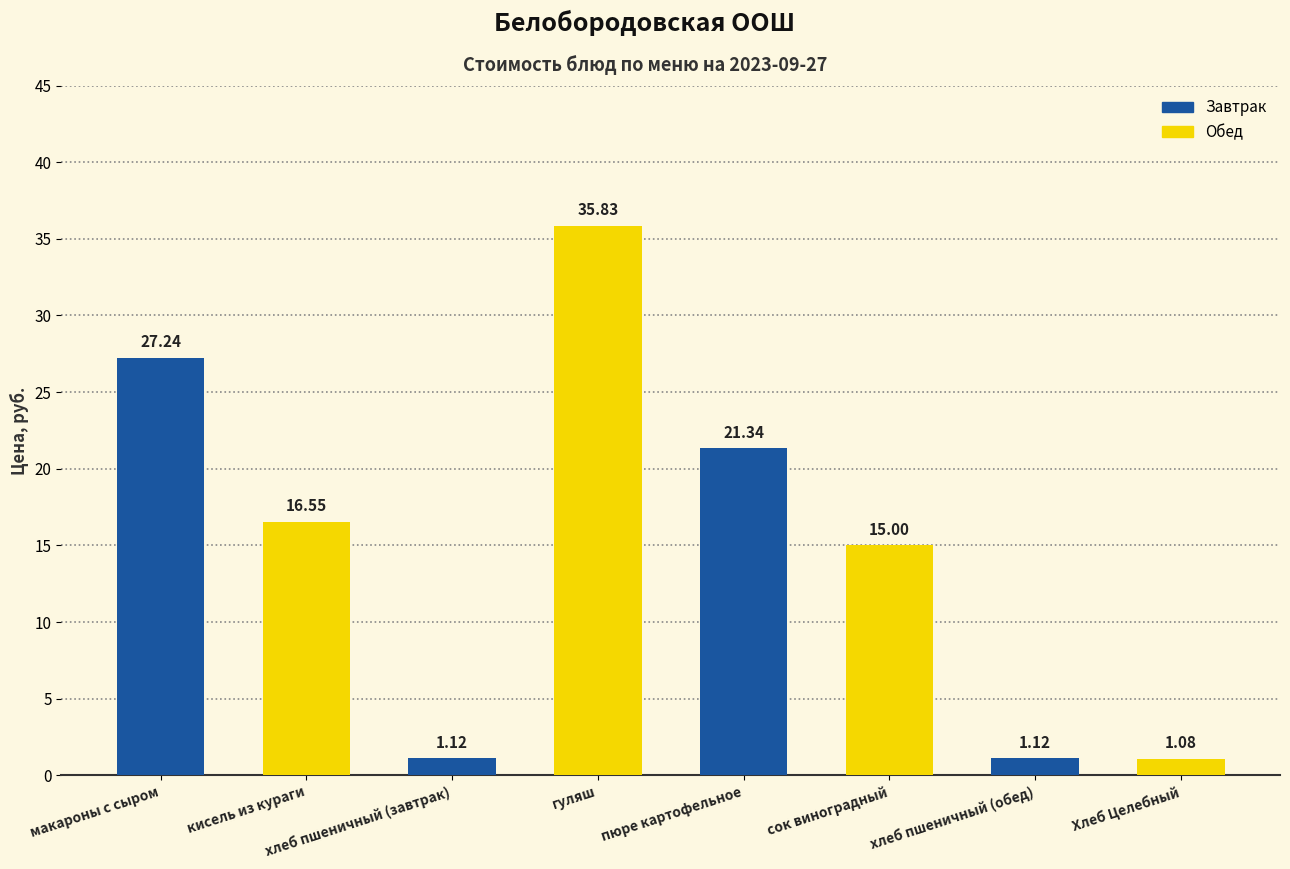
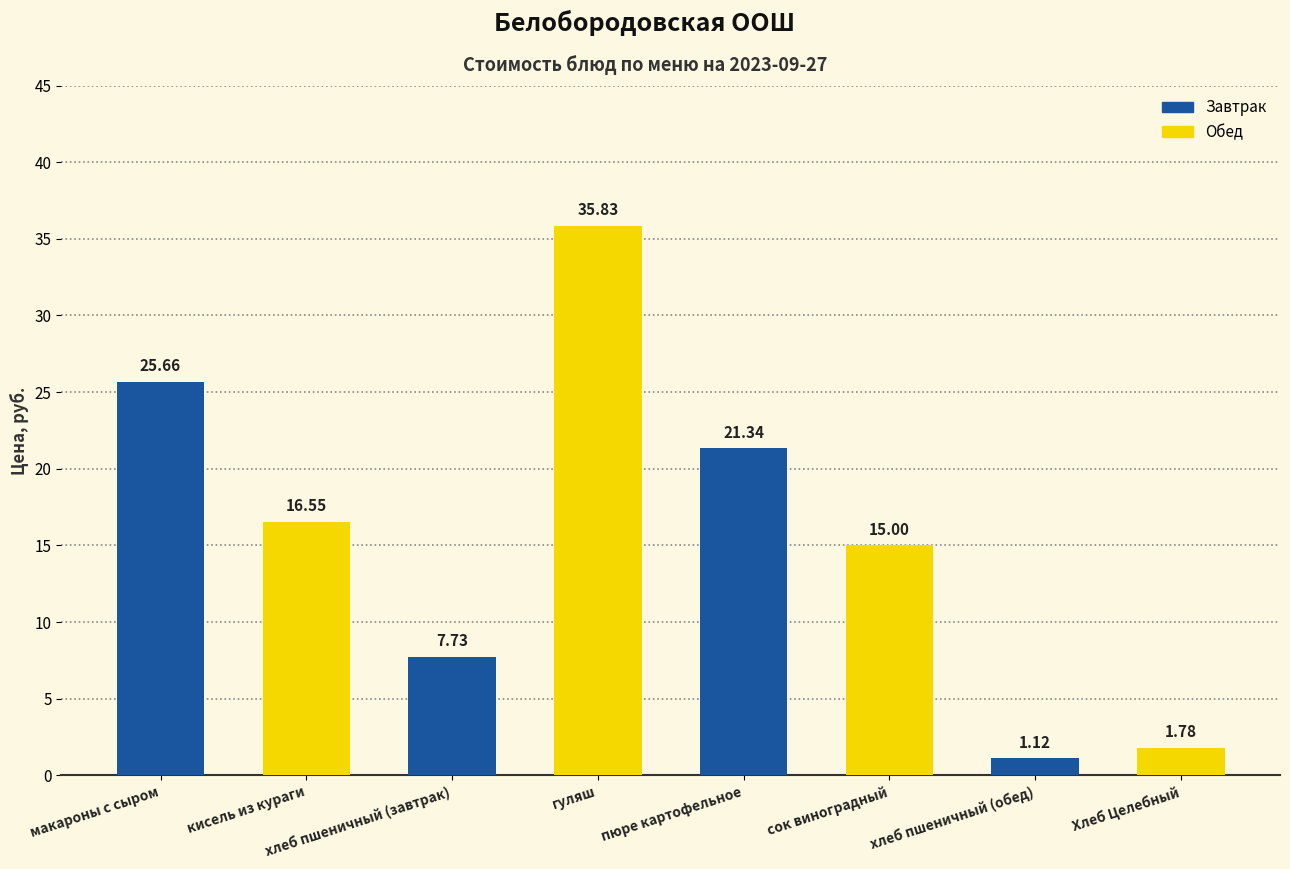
  {
-   "макароны с сыром": 27.24,
+   "макароны с сыром": 25.66,
    "кисель из кураги": 16.55,
-   "хлеб пшеничный (завтрак)": 1.12,
+   "хлеб пшеничный (завтрак)": 7.73,
    "гуляш": 35.83,
    "пюре картофельное": 21.34,
    "сок виноградный": 15.00,
    "хлеб пшеничный (обед)": 1.12,
-   "Хлеб Целебный": 1.08
+   "Хлеб Целебный": 1.78
  }
